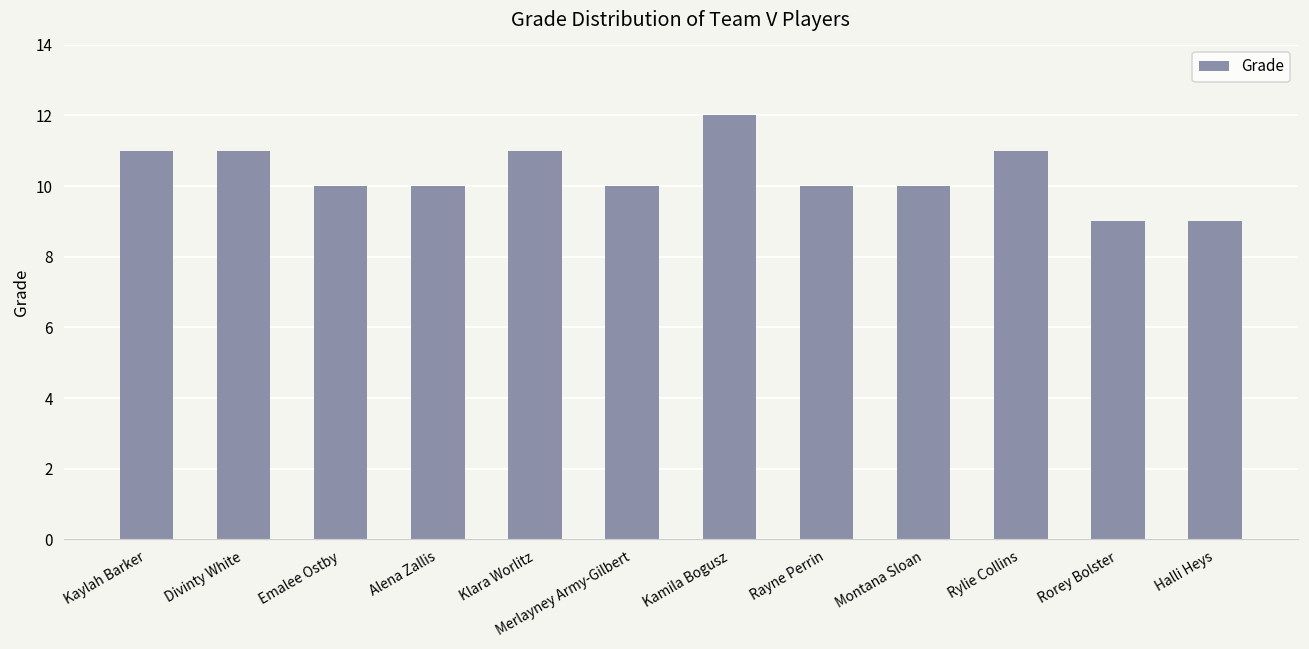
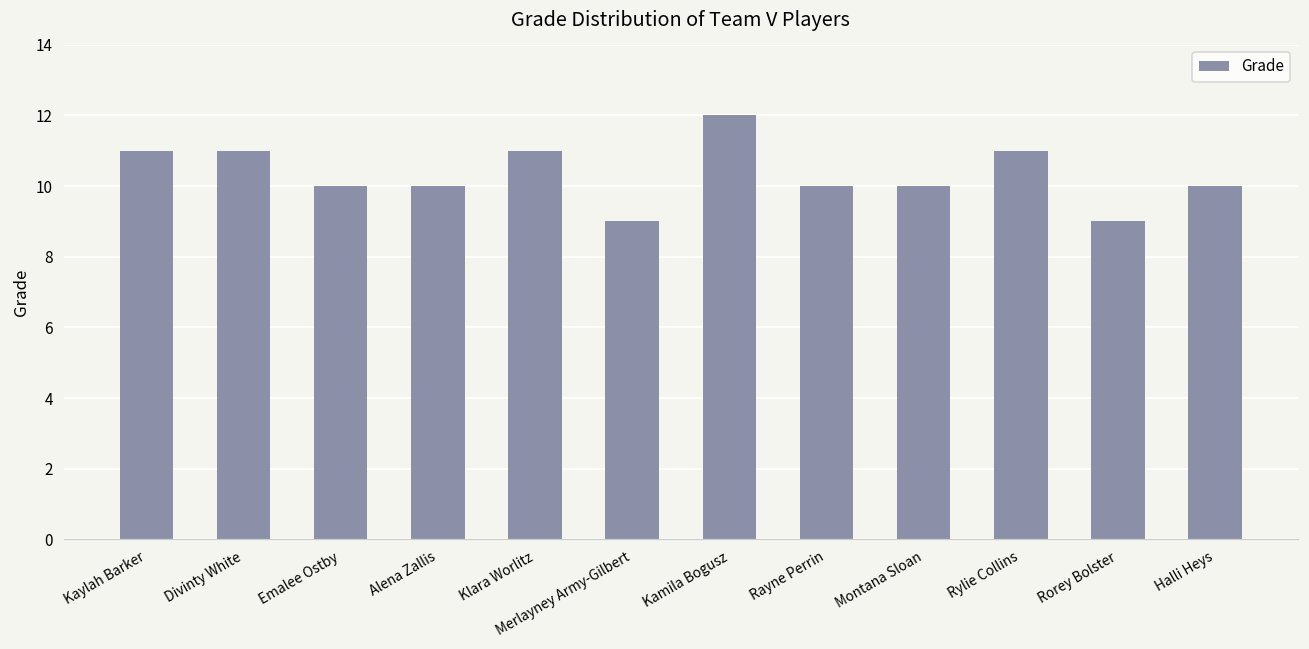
  {
    "Kaylah Barker": 11,
    "Divinty White": 11,
    "Emalee Ostby": 10,
    "Alena Zallis": 10,
    "Klara Worlitz": 11,
-   "Merlayney Army-Gilbert": 10,
+   "Merlayney Army-Gilbert": 9,
    "Kamila Bogusz": 12,
    "Rayne Perrin": 10,
    "Montana Sloan": 10,
    "Rylie Collins": 11,
    "Rorey Bolster": 9,
-   "Halli Heys": 9
+   "Halli Heys": 10
  }
